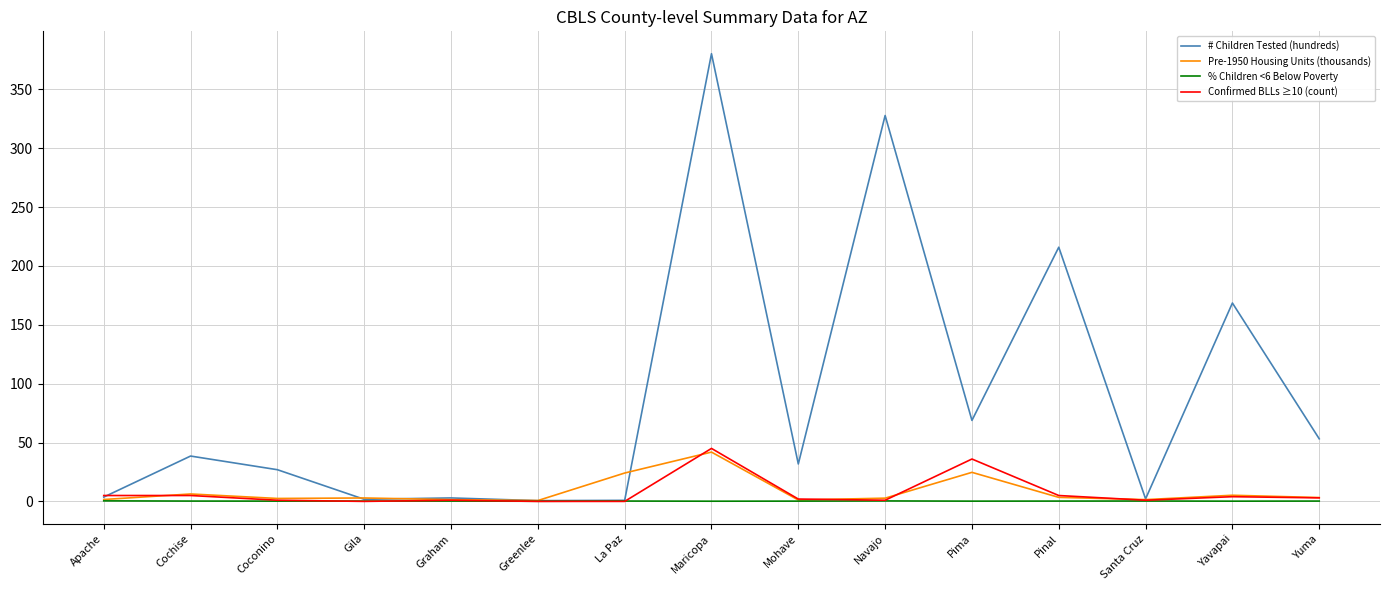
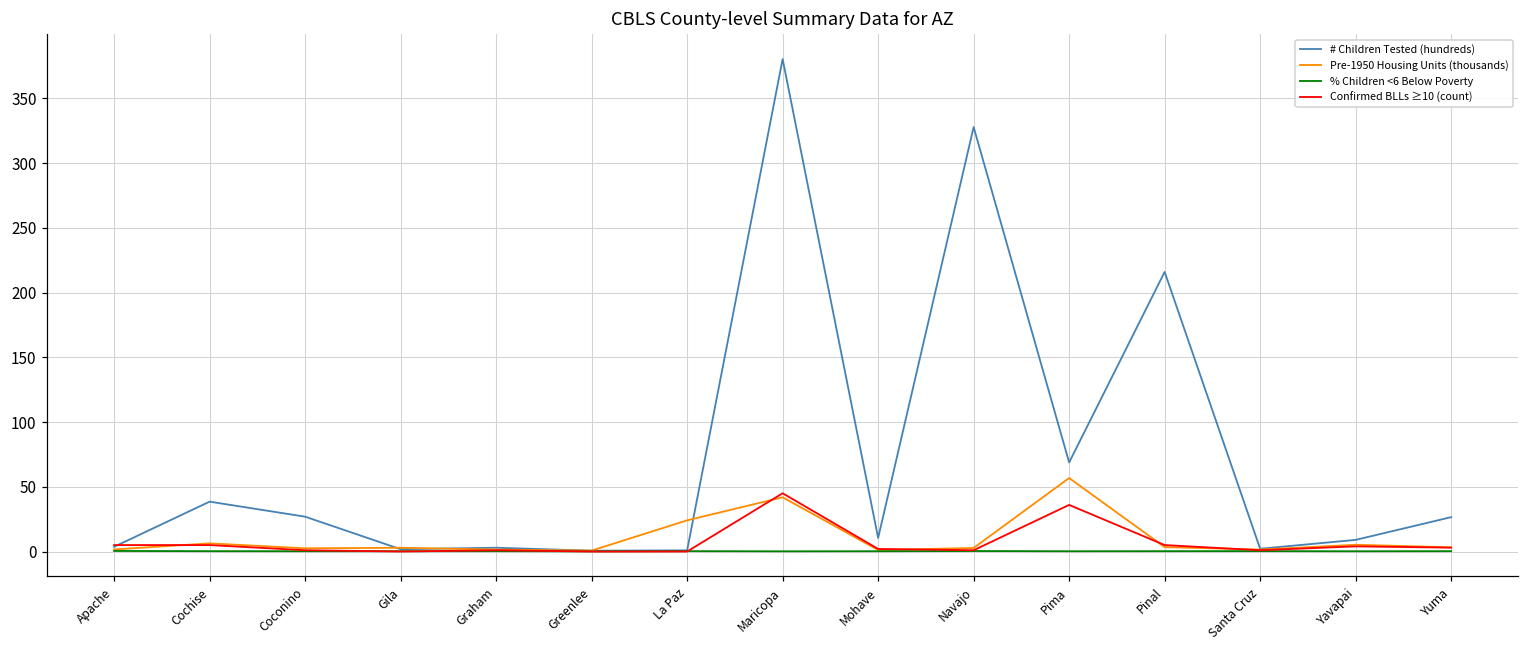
  {
    "# Children Tested (hundreds)": {
      "Cochise": 39,
      "Coconino": 27,
      "Maricopa": 380,
-     "Mohave": 32,
+     "Mohave": 11,
      "Navajo": 328,
      "Pima": 69,
      "Pinal": 216,
-     "Yavapai": 169,
-     "Yuma": 53
+     "Yavapai": 9,
+     "Yuma": 27
    },
    "Pre-1950 Housing Units (thousands)": {
      "La Paz": 24,
      "Maricopa": 42,
-     "Pima": 25
+     "Pima": 57
    },
    "% Children <6 Below Poverty": {
      "Cochise": 0,
      "Maricopa": 0,
      "Pima": 0,
      "Pinal": 0,
      "Yavapai": 0,
      "Yuma": 0
    },
    "Confirmed BLLs ≥10 (count)": {
      "Maricopa": 45,
      "Pima": 36
    }
  }
